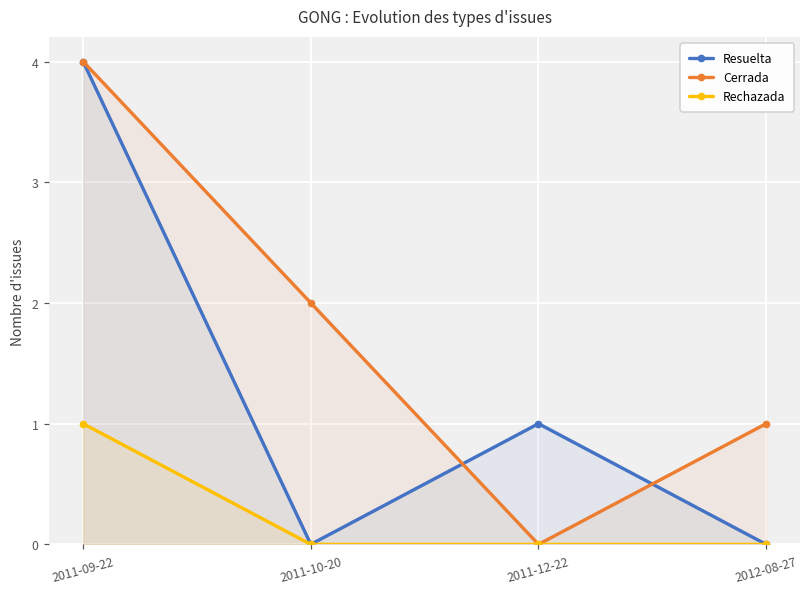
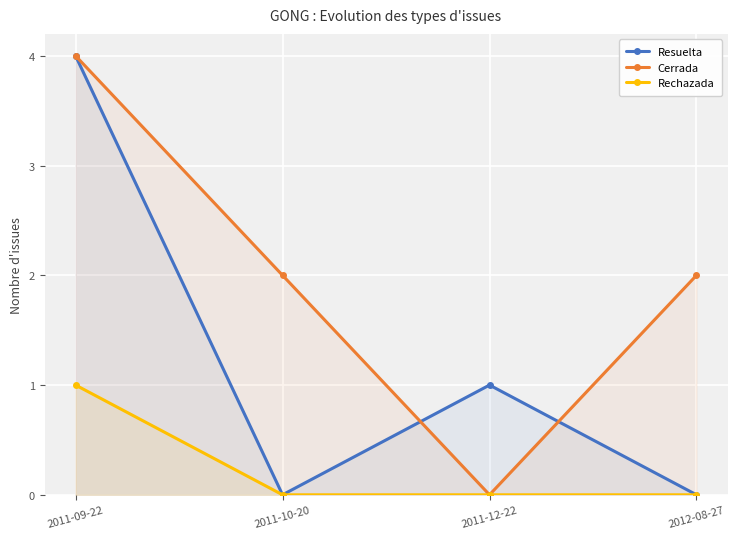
  {
    "Resuelta": {
      "2011-12-22": 1
    },
    "Cerrada": {
      "2011-10-20": 2,
-     "2012-08-27": 1
+     "2012-08-27": 2
    },
    "Rechazada": {
      "2011-09-22": 1
    }
  }
